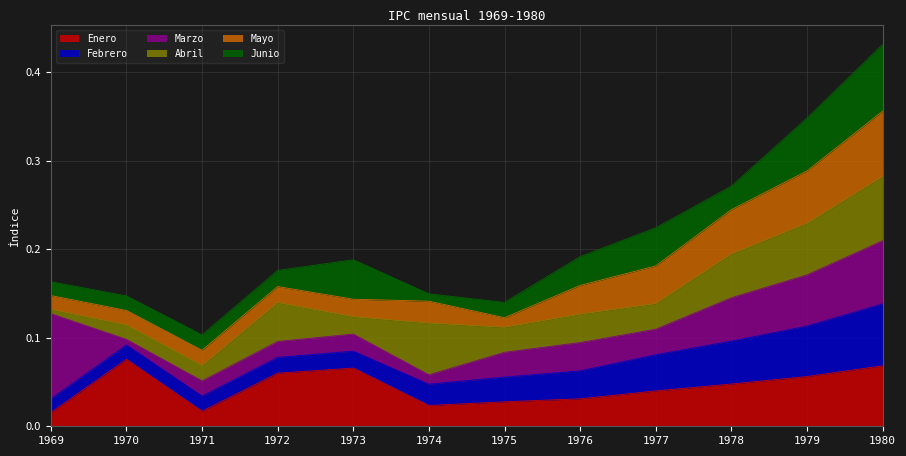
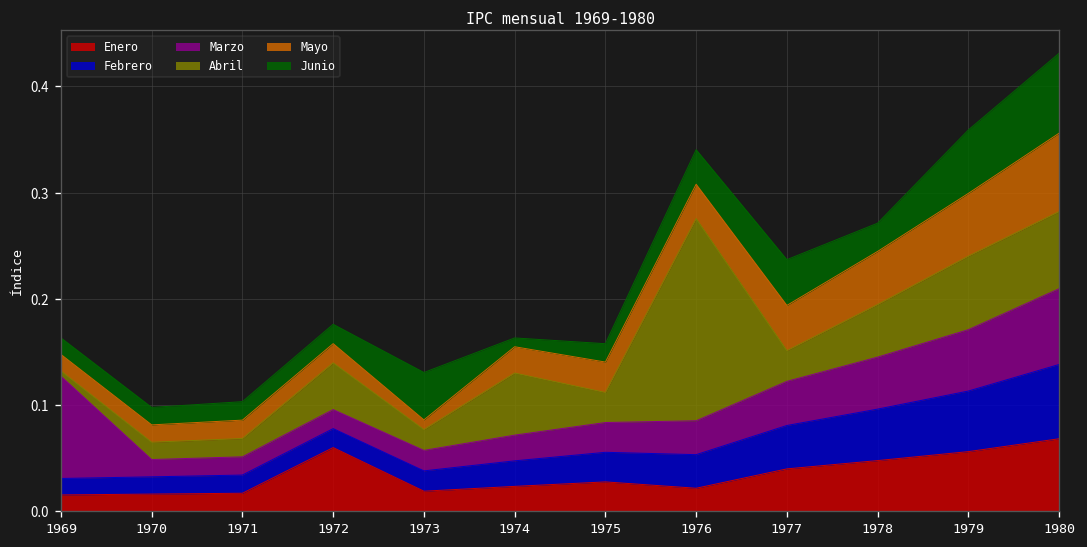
  {
    "Enero": {
      "1969": 0.02,
-     "1970": 0.08,
+     "1970": 0.02,
      "1971": 0.02,
      "1972": 0.06,
-     "1973": 0.07,
+     "1973": 0.02,
      "1974": 0.02,
      "1975": 0.03,
-     "1976": 0.03,
+     "1976": 0.02,
      "1977": 0.04,
      "1978": 0.05,
      "1979": 0.06,
      "1980": 0.07
    },
    "Febrero": {
      "1969": 0.02,
      "1970": 0.02,
      "1971": 0.02,
      "1972": 0.02,
      "1973": 0.02,
      "1974": 0.02,
      "1975": 0.03,
      "1976": 0.03,
      "1977": 0.04,
      "1978": 0.05,
      "1979": 0.06,
      "1980": 0.07
    },
    "Marzo": {
      "1969": 0.10,
-     "1970": 0.01,
+     "1970": 0.02,
      "1971": 0.02,
      "1972": 0.02,
      "1973": 0.02,
-     "1974": 0.01,
+     "1974": 0.02,
      "1975": 0.03,
      "1976": 0.03,
-     "1977": 0.03,
+     "1977": 0.04,
      "1978": 0.05,
      "1979": 0.06,
      "1980": 0.07
    },
    "Abril": {
      "1969": 0.00,
      "1970": 0.02,
      "1971": 0.02,
      "1972": 0.04,
      "1973": 0.02,
      "1974": 0.06,
      "1975": 0.03,
-     "1976": 0.03,
+     "1976": 0.19,
      "1977": 0.03,
      "1978": 0.05,
-     "1979": 0.06,
+     "1979": 0.07,
      "1980": 0.07
    },
    "Mayo": {
      "1969": 0.02,
      "1970": 0.02,
      "1971": 0.02,
      "1972": 0.02,
-     "1973": 0.02,
+     "1973": 0.01,
      "1974": 0.02,
-     "1975": 0.01,
+     "1975": 0.03,
      "1976": 0.03,
      "1977": 0.04,
      "1978": 0.05,
      "1979": 0.06,
      "1980": 0.07
    },
    "Junio": {
      "1969": 0.02,
      "1970": 0.02,
      "1971": 0.02,
      "1972": 0.02,
      "1973": 0.04,
      "1974": 0.01,
      "1975": 0.02,
      "1976": 0.03,
      "1977": 0.04,
      "1978": 0.03,
      "1979": 0.06,
      "1980": 0.08
    }
  }
